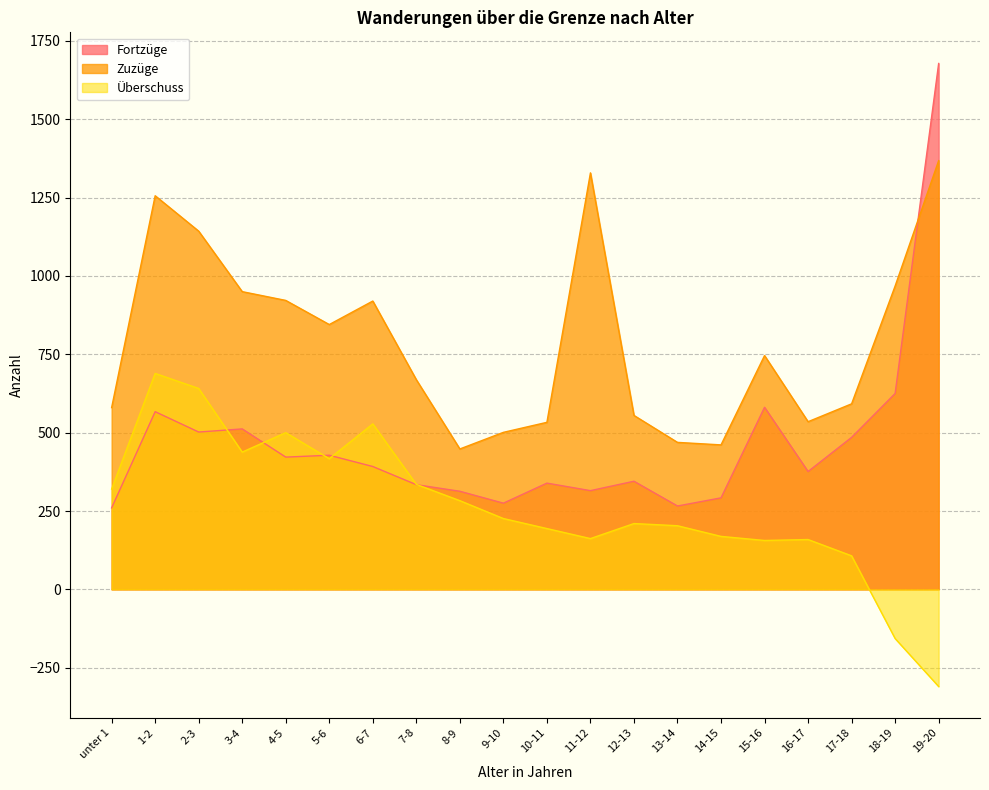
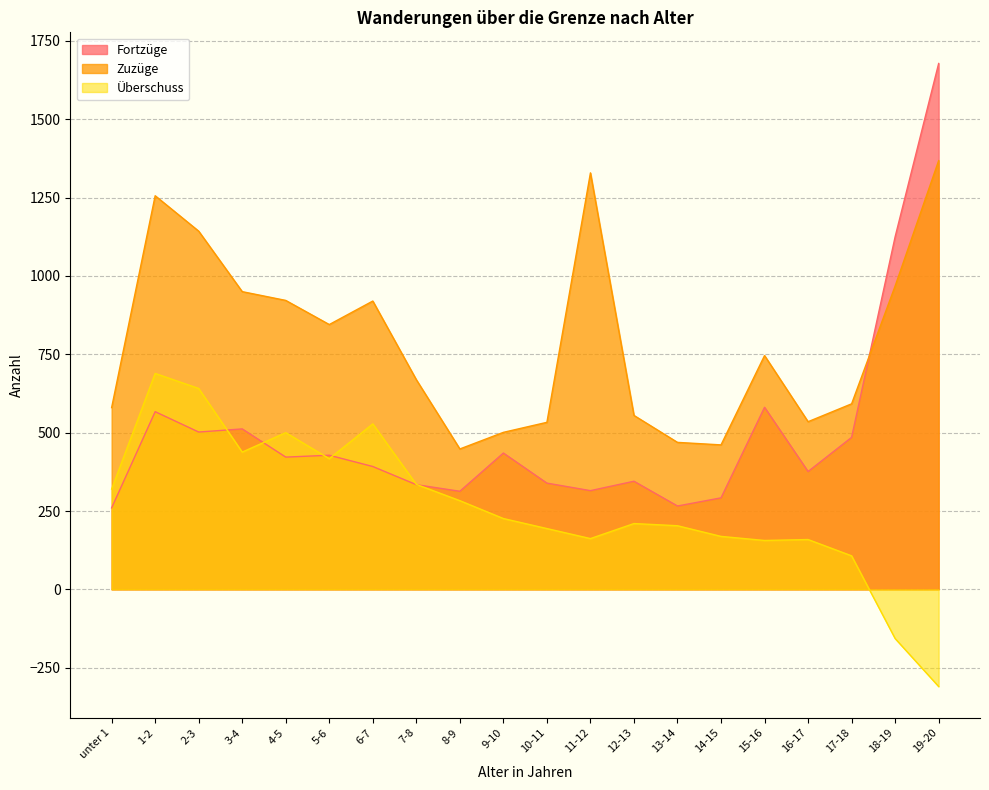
  {
    "Fortzüge": {
      "unter 1": 260,
      "1-2": 570,
      "2-3": 500,
      "3-4": 510,
      "4-5": 420,
      "5-6": 430,
      "6-7": 390,
      "8-9": 310,
-     "9-10": 280,
+     "9-10": 440,
      "10-11": 340,
      "11-12": 320,
      "12-13": 350,
      "13-14": 270,
      "14-15": 290,
      "15-16": 580,
      "16-17": 380,
      "17-18": 490,
-     "18-19": 630,
+     "18-19": 1130,
      "19-20": 1680
    },
    "Zuzüge": {
      "unter 1": 580,
      "1-2": 1260,
      "2-3": 1140,
      "3-4": 950,
      "4-5": 920,
      "5-6": 850,
      "6-7": 920,
      "7-8": 670,
      "8-9": 450,
      "9-10": 500,
      "10-11": 530,
      "11-12": 1330,
      "12-13": 560,
      "13-14": 470,
      "14-15": 460,
      "15-16": 750,
      "16-17": 540,
      "17-18": 590,
      "18-19": 970,
      "19-20": 1370
    }
  }
